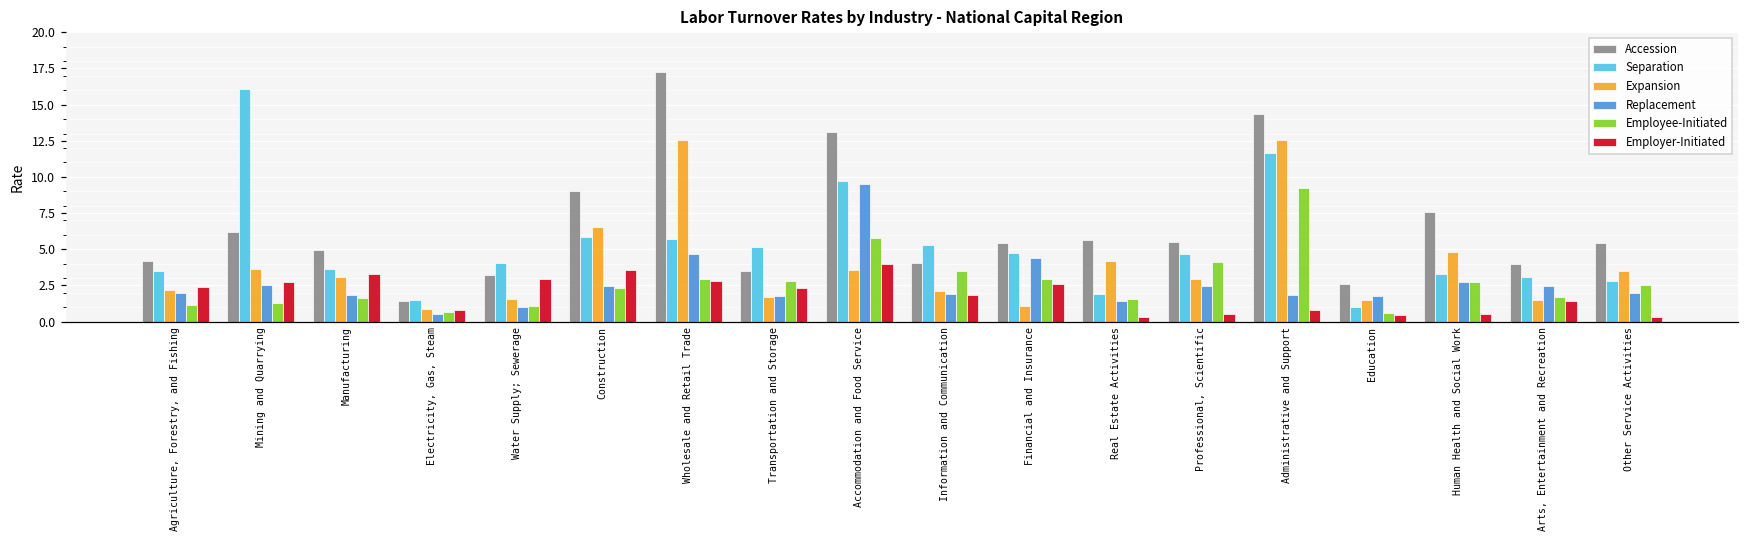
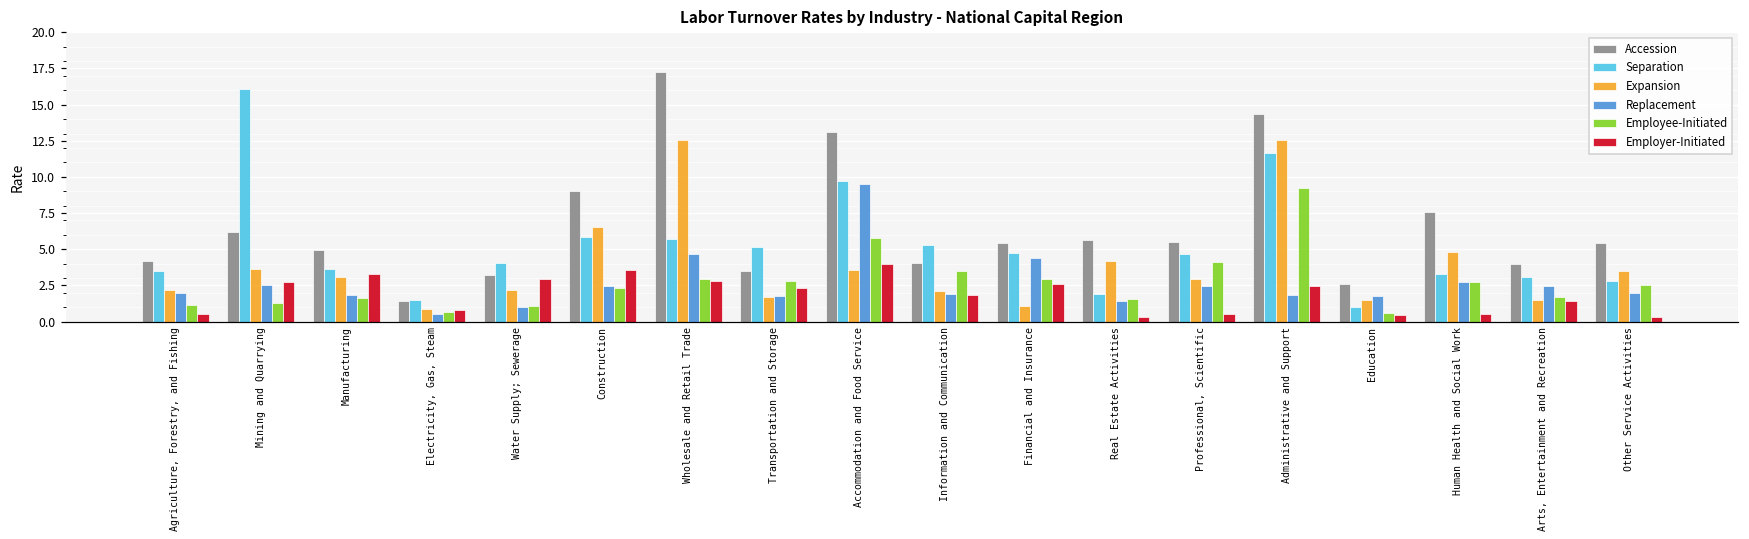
  {
    "Accession": {
      "Agriculture, Forestry, and Fishing": 4.2,
      "Mining and Quarrying": 6.2,
      "Manufacturing": 4.9,
      "Electricity, Gas, Steam": 1.4,
      "Water Supply; Sewerage": 3.2,
      "Construction": 9.0,
      "Wholesale and Retail Trade": 17.2,
      "Transportation and Storage": 3.5,
      "Accommodation and Food Service": 13.1,
      "Information and Communication": 4.1,
      "Financial and Insurance": 5.5,
      "Real Estate Activities": 5.6,
      "Professional, Scientific": 5.5,
      "Administrative and Support": 14.4,
      "Education": 2.6,
      "Human Health and Social Work": 7.6,
      "Arts, Entertainment and Recreation": 4.0,
      "Other Service Activities": 5.4
    },
    "Expansion": {
      "Agriculture, Forestry, and Fishing": 2.2,
      "Mining and Quarrying": 3.6,
      "Manufacturing": 3.1,
      "Electricity, Gas, Steam": 0.9,
-     "Water Supply; Sewerage": 1.5,
+     "Water Supply; Sewerage": 2.2,
      "Construction": 6.6,
      "Wholesale and Retail Trade": 12.6,
      "Transportation and Storage": 1.7,
      "Accommodation and Food Service": 3.6,
      "Information and Communication": 2.1,
      "Financial and Insurance": 1.1,
      "Real Estate Activities": 4.2,
      "Professional, Scientific": 3.0,
      "Administrative and Support": 12.5,
      "Education": 1.5,
      "Human Health and Social Work": 4.8,
      "Arts, Entertainment and Recreation": 1.5,
      "Other Service Activities": 3.5
    },
    "Employee-Initiated": {
      "Agriculture, Forestry, and Fishing": 1.1,
      "Mining and Quarrying": 1.3,
      "Manufacturing": 1.6,
      "Electricity, Gas, Steam": 0.7,
      "Water Supply; Sewerage": 1.1,
      "Construction": 2.3,
      "Wholesale and Retail Trade": 2.9,
      "Transportation and Storage": 2.8,
      "Accommodation and Food Service": 5.8,
      "Information and Communication": 3.5,
      "Financial and Insurance": 3.0,
      "Real Estate Activities": 1.6,
      "Professional, Scientific": 4.2,
      "Administrative and Support": 9.2,
      "Education": 0.6,
      "Human Health and Social Work": 2.8,
      "Arts, Entertainment and Recreation": 1.7,
      "Other Service Activities": 2.5
    },
    "Employer-Initiated": {
-     "Agriculture, Forestry, and Fishing": 2.4,
+     "Agriculture, Forestry, and Fishing": 0.5,
      "Mining and Quarrying": 2.7,
      "Manufacturing": 3.3,
      "Electricity, Gas, Steam": 0.8,
      "Water Supply; Sewerage": 3.0,
      "Construction": 3.5,
      "Wholesale and Retail Trade": 2.8,
      "Transportation and Storage": 2.3,
      "Accommodation and Food Service": 4.0,
      "Information and Communication": 1.8,
      "Financial and Insurance": 2.6,
      "Real Estate Activities": 0.3,
      "Professional, Scientific": 0.5,
-     "Administrative and Support": 0.8,
+     "Administrative and Support": 2.4,
      "Education": 0.4,
      "Human Health and Social Work": 0.5,
      "Arts, Entertainment and Recreation": 1.4,
      "Other Service Activities": 0.3
    }
  }
